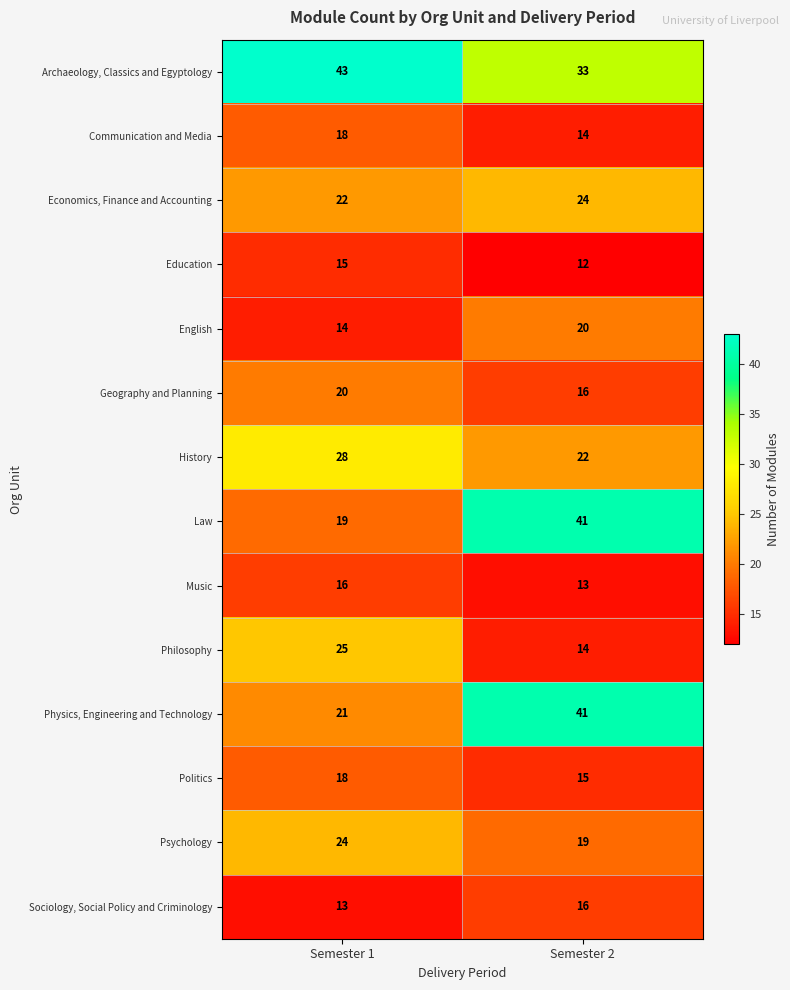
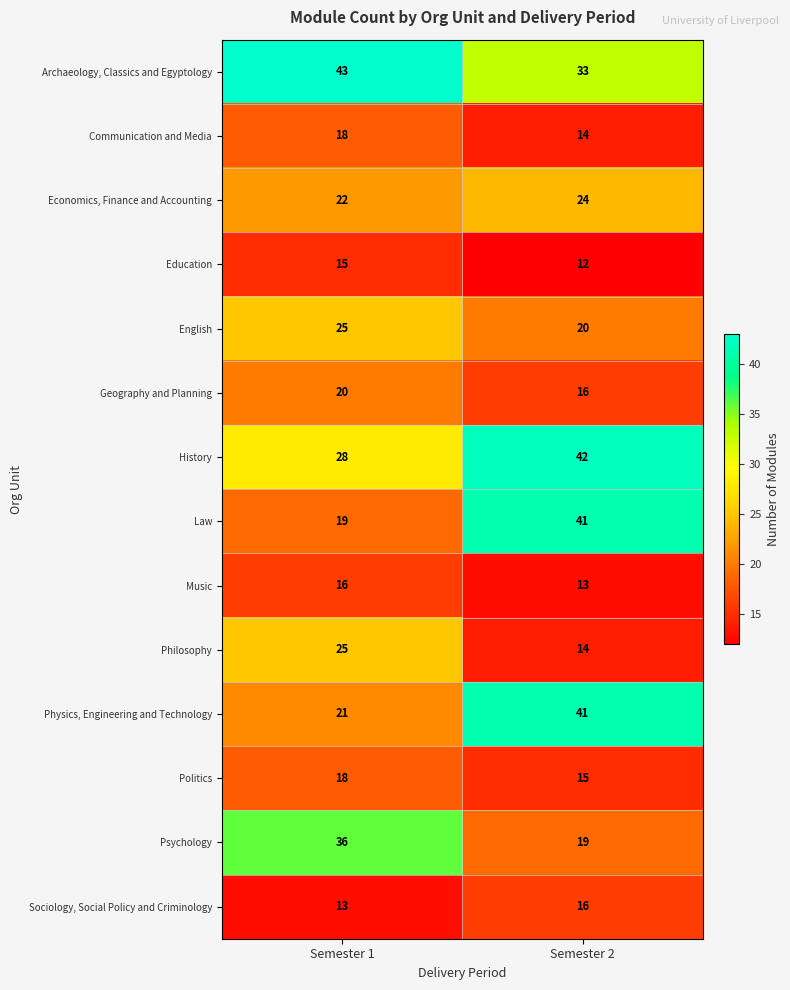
  {
    "Archaeology, Classics and Egyptology": {
      "Semester 1": 43,
      "Semester 2": 33
    },
    "Communication and Media": {
      "Semester 1": 18,
      "Semester 2": 14
    },
    "Economics, Finance and Accounting": {
      "Semester 1": 22,
      "Semester 2": 24
    },
    "Education": {
      "Semester 1": 15,
      "Semester 2": 12
    },
    "English": {
-     "Semester 1": 14,
+     "Semester 1": 25,
      "Semester 2": 20
    },
    "Geography and Planning": {
      "Semester 1": 20,
      "Semester 2": 16
    },
    "History": {
      "Semester 1": 28,
-     "Semester 2": 22
+     "Semester 2": 42
    },
    "Law": {
      "Semester 1": 19,
      "Semester 2": 41
    },
    "Music": {
      "Semester 1": 16,
      "Semester 2": 13
    },
    "Philosophy": {
      "Semester 1": 25,
      "Semester 2": 14
    },
    "Physics, Engineering and Technology": {
      "Semester 1": 21,
      "Semester 2": 41
    },
    "Politics": {
      "Semester 1": 18,
      "Semester 2": 15
    },
    "Psychology": {
-     "Semester 1": 24,
+     "Semester 1": 36,
      "Semester 2": 19
    },
    "Sociology, Social Policy and Criminology": {
      "Semester 1": 13,
      "Semester 2": 16
    }
  }
